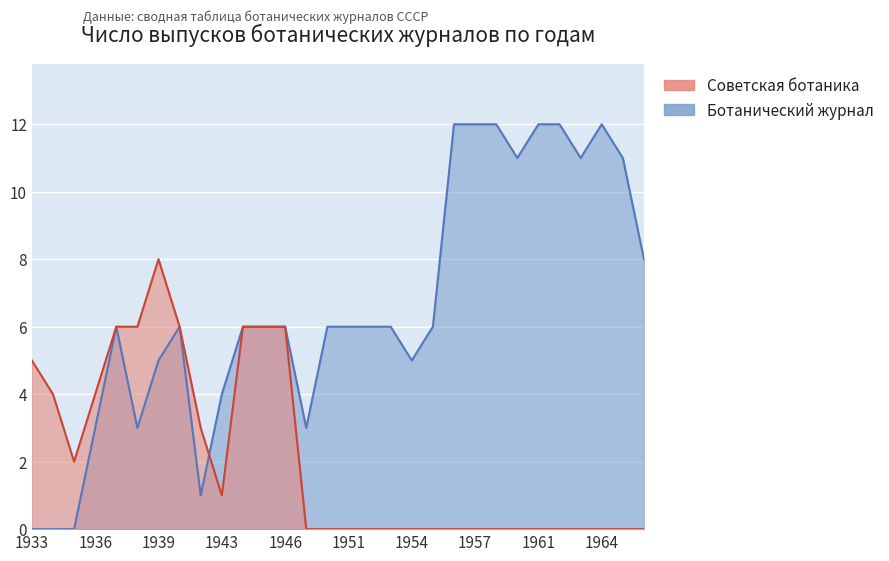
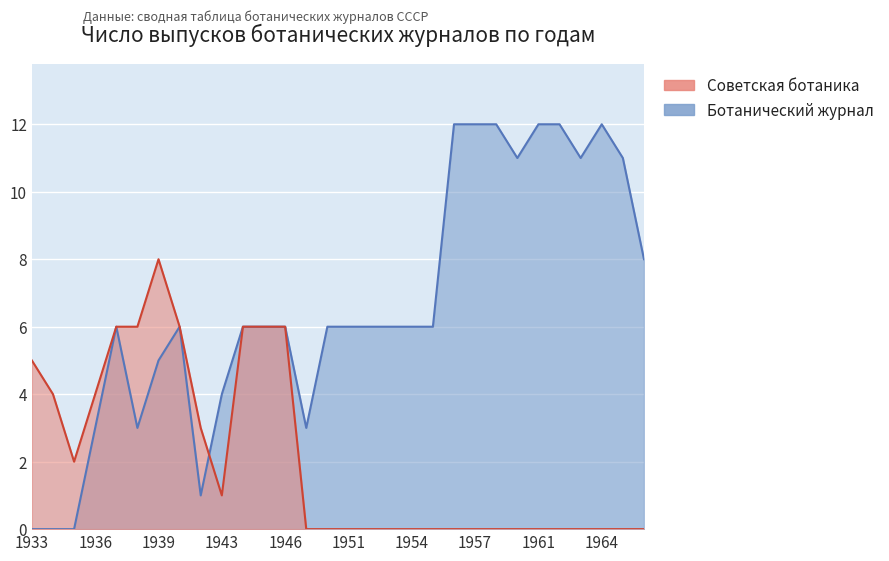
  {
    "Ботанический журнал": {
      "1933": 0,
      "1936": 3,
      "1939": 5,
      "1943": 4,
      "1951": 6,
-     "1954": 5,
+     "1954": 6,
      "1957": 12,
      "1961": 12,
      "1964": 12
    },
    "Советская ботаника": {
      "1933": 5,
      "1936": 4,
      "1939": 8,
      "1943": 1,
      "1951": 0,
      "1954": 0,
      "1957": 0,
      "1961": 0,
      "1964": 0
    }
  }
